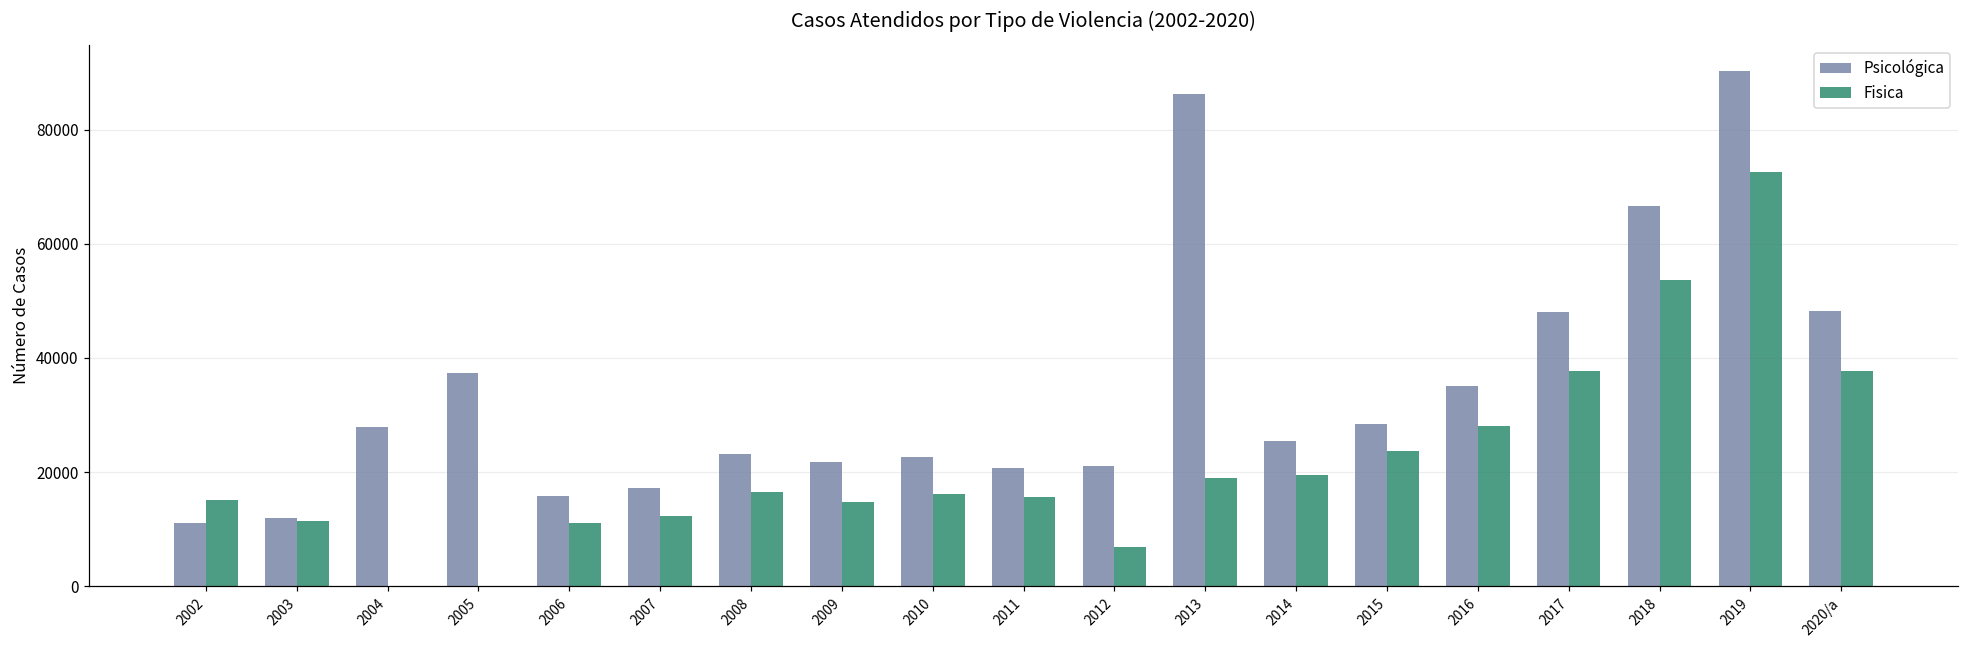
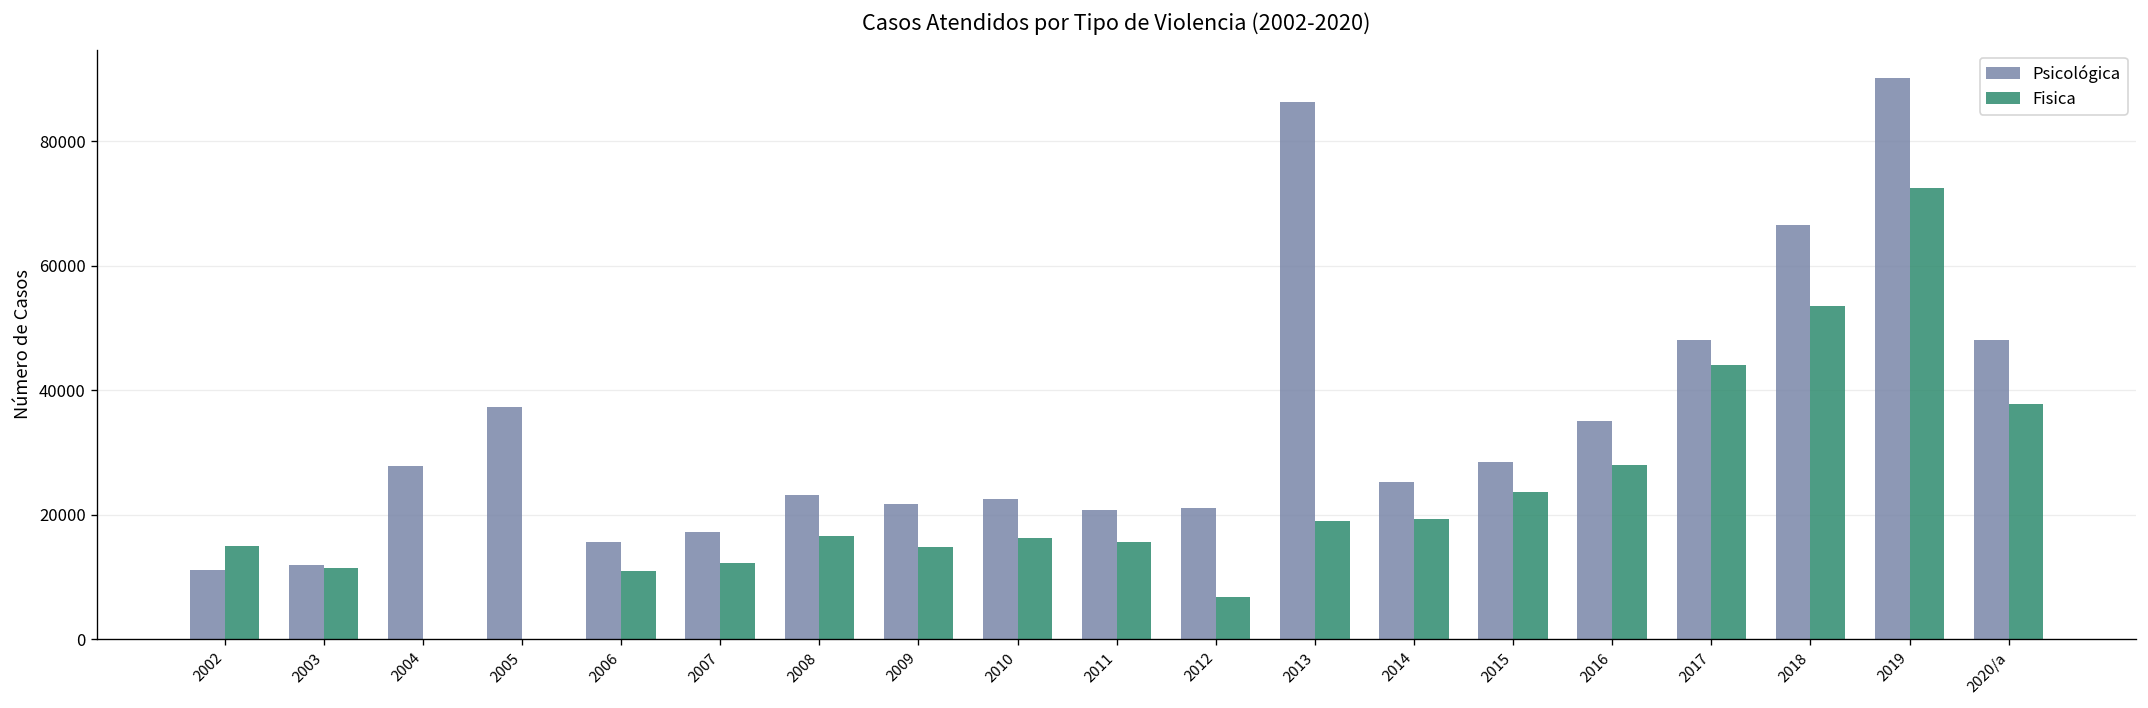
  {
    "Psicológica": {
      "2002": 11000,
      "2003": 12000,
      "2004": 28000,
      "2005": 37000,
      "2006": 16000,
      "2007": 17000,
      "2008": 23000,
      "2009": 22000,
      "2010": 23000,
      "2011": 21000,
      "2012": 21000,
      "2013": 86000,
      "2014": 25000,
      "2015": 28000,
      "2016": 35000,
      "2017": 48000,
      "2018": 67000,
      "2019": 90000,
      "2020/a": 48000
    },
    "Fisica": {
      "2002": 15000,
      "2003": 11000,
      "2004": 0,
      "2005": 0,
      "2006": 11000,
      "2007": 12000,
      "2008": 17000,
      "2009": 15000,
      "2010": 16000,
      "2011": 16000,
      "2012": 7000,
      "2013": 19000,
      "2014": 19000,
      "2015": 24000,
      "2016": 28000,
-     "2017": 38000,
+     "2017": 44000,
      "2018": 54000,
      "2019": 73000,
      "2020/a": 38000
    }
  }
